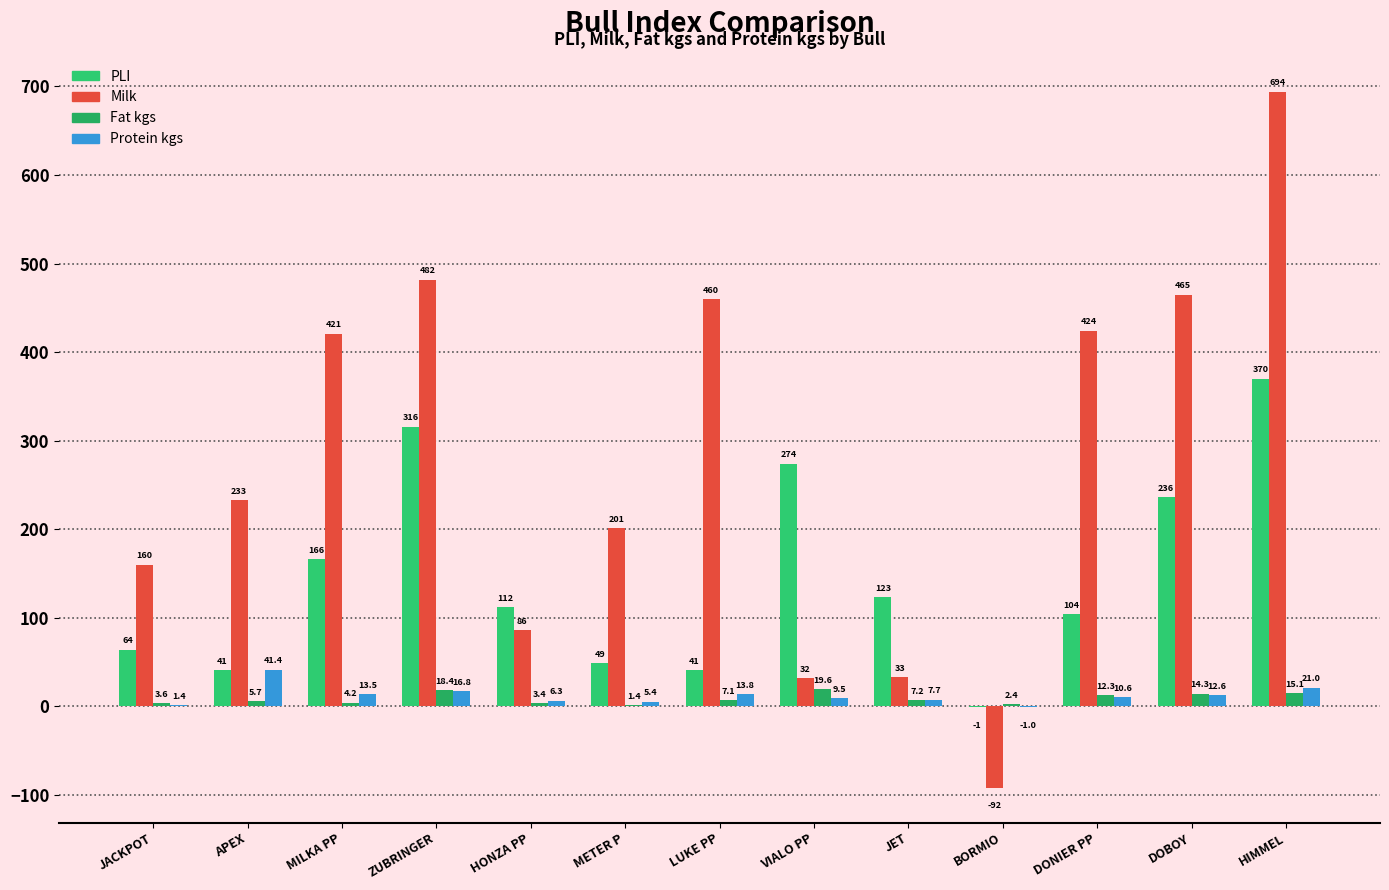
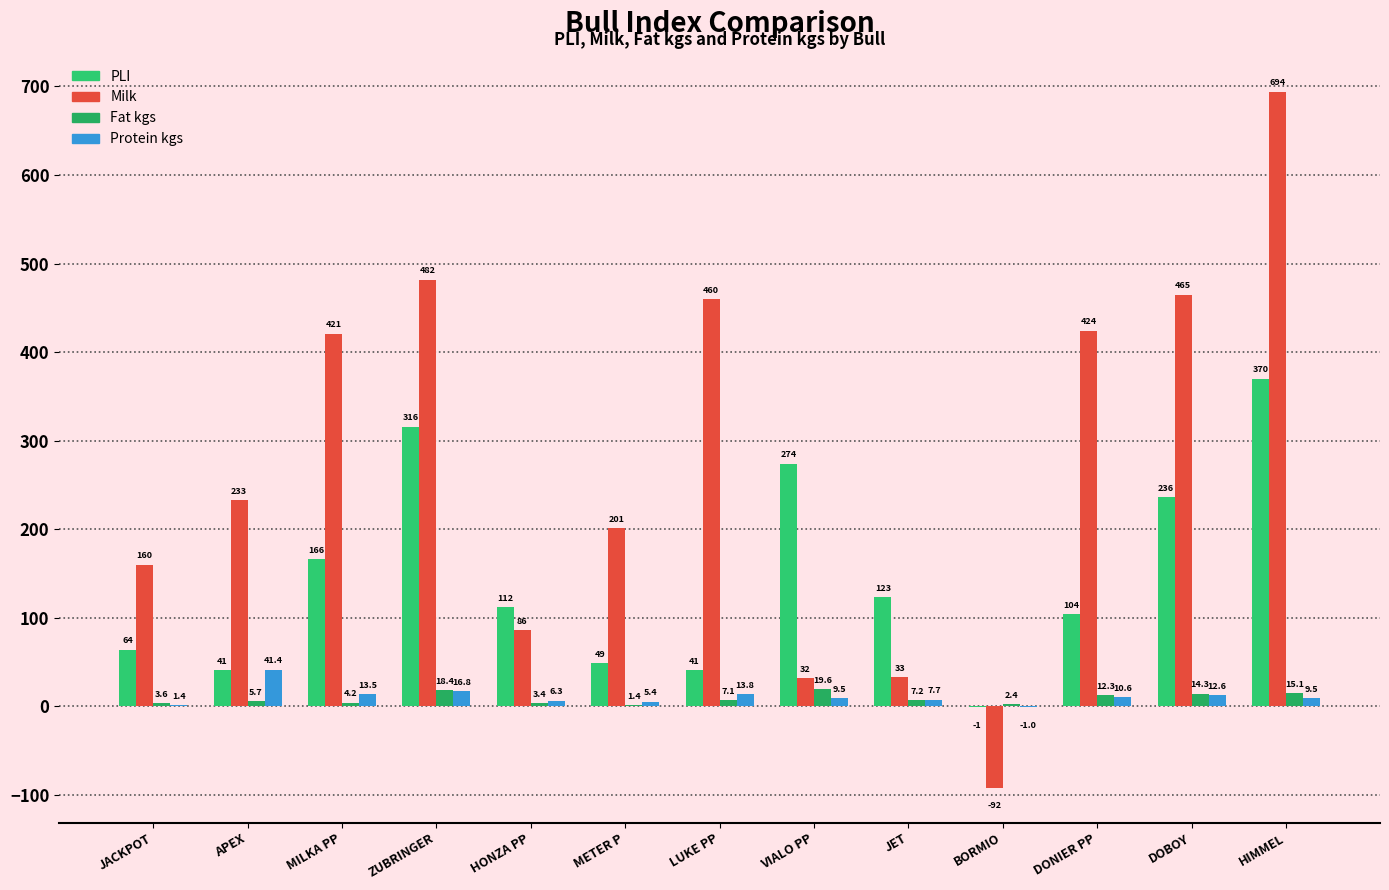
  {
    "Milk": {
      "JACKPOT": 160,
      "APEX": 233,
      "MILKA PP": 421,
      "ZUBRINGER": 482,
      "HONZA PP": 86,
      "METER P": 201,
      "LUKE PP": 460,
      "VIALO PP": 32,
      "JET": 33,
      "BORMIO": -92,
      "DONIER PP": 424,
      "DOBOY": 465,
      "HIMMEL": 694
    },
    "Protein kgs": {
      "JACKPOT": 1.4,
      "APEX": 41.4,
      "MILKA PP": 13.5,
      "ZUBRINGER": 16.8,
      "HONZA PP": 6.3,
      "METER P": 5.4,
      "LUKE PP": 13.8,
      "VIALO PP": 9.5,
      "JET": 7.7,
      "BORMIO": -1.0,
      "DONIER PP": 10.6,
      "DOBOY": 12.6,
-     "HIMMEL": 21.0
+     "HIMMEL": 9.5
    }
  }
